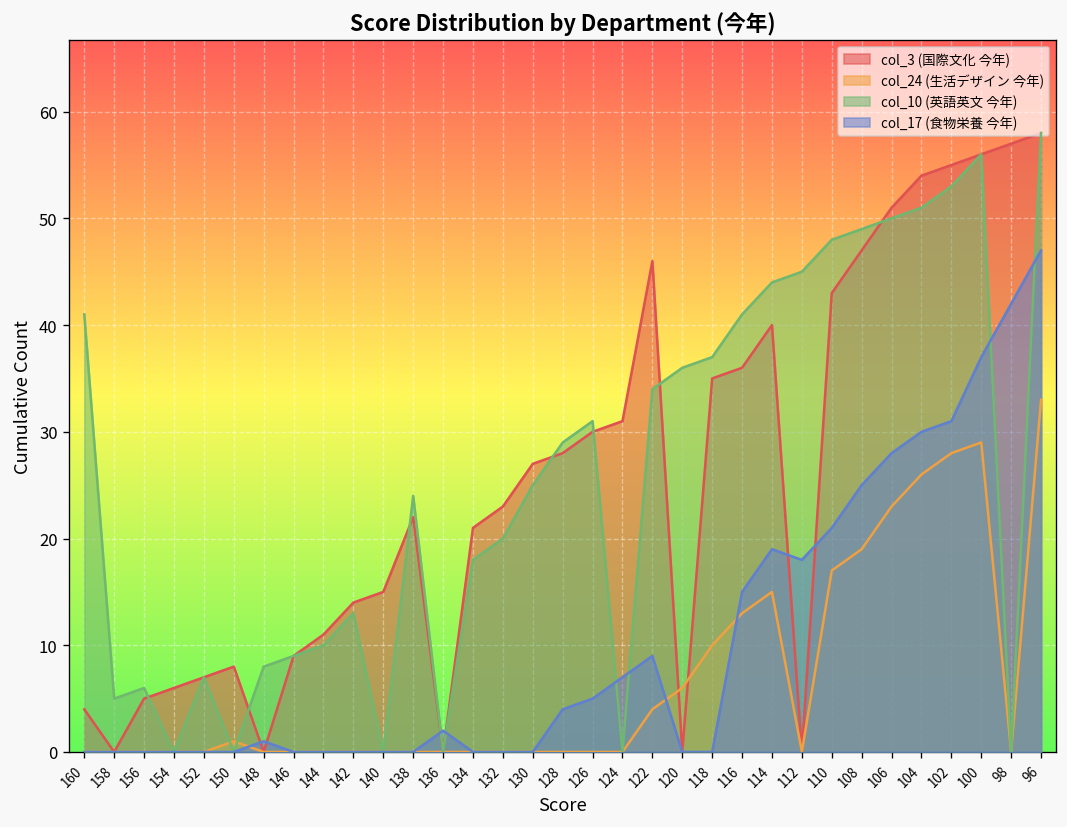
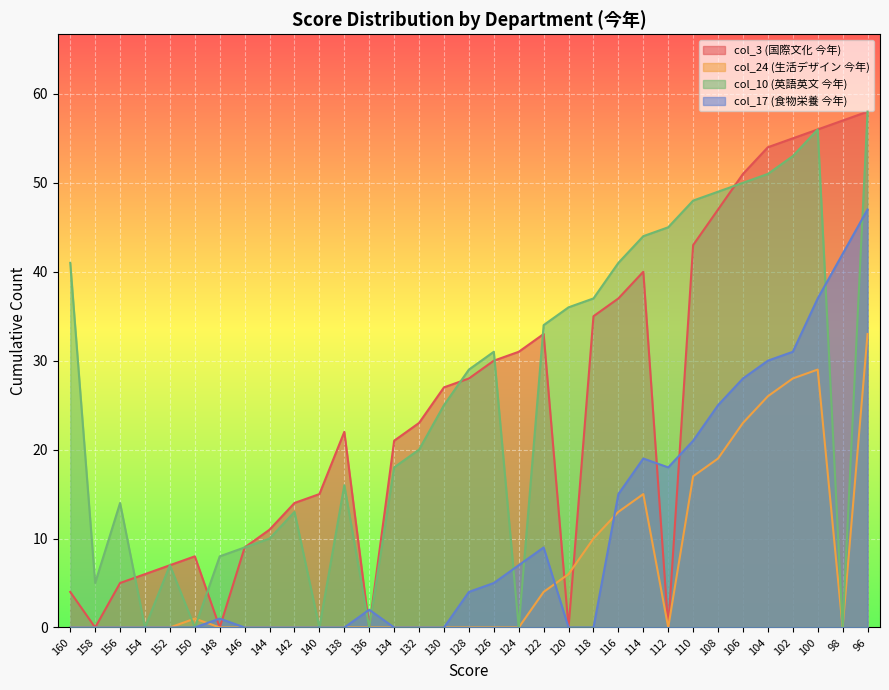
  {
    "col_3 (国際文化 今年)": {
      "160": 4,
      "156": 5,
      "154": 6,
      "150": 8,
      "144": 11,
      "142": 14,
      "140": 15,
      "138": 22,
      "134": 21,
      "132": 23,
      "130": 27,
      "128": 28,
      "126": 30,
      "124": 31,
-     "122": 46,
+     "122": 33,
      "118": 35,
-     "116": 36,
+     "116": 37,
      "114": 40,
      "110": 43,
      "108": 47,
      "106": 51,
      "104": 54,
      "102": 55,
      "98": 57
    },
    "col_24 (生活デザイン 今年)": {
      "150": 1,
      "128": 0,
      "126": 0,
      "122": 4,
      "120": 6,
      "118": 10,
      "116": 13,
      "114": 15,
      "110": 17,
      "108": 19,
      "106": 23,
      "104": 26,
      "102": 28,
      "100": 29,
      "96": 33
    },
    "col_10 (英語英文 今年)": {
      "160": 41,
      "158": 5,
-     "156": 6,
+     "156": 14,
      "148": 8,
      "144": 10,
      "142": 13,
-     "138": 24,
+     "138": 16,
      "134": 18,
      "132": 20,
      "130": 25,
      "128": 29,
      "126": 31,
      "122": 34,
      "120": 36,
      "118": 37,
      "116": 41,
      "114": 44,
      "112": 45,
      "110": 48,
      "108": 49,
      "106": 50,
      "104": 51,
      "102": 53
    },
    "col_17 (食物栄養 今年)": {
      "148": 1,
      "136": 2,
      "128": 4,
      "126": 5,
      "124": 7,
      "122": 9,
      "118": 0,
      "116": 15,
      "114": 19,
      "112": 18,
      "110": 21,
      "108": 25,
      "106": 28,
      "104": 30,
      "102": 31,
      "100": 37,
      "98": 42,
      "96": 47
    }
  }
